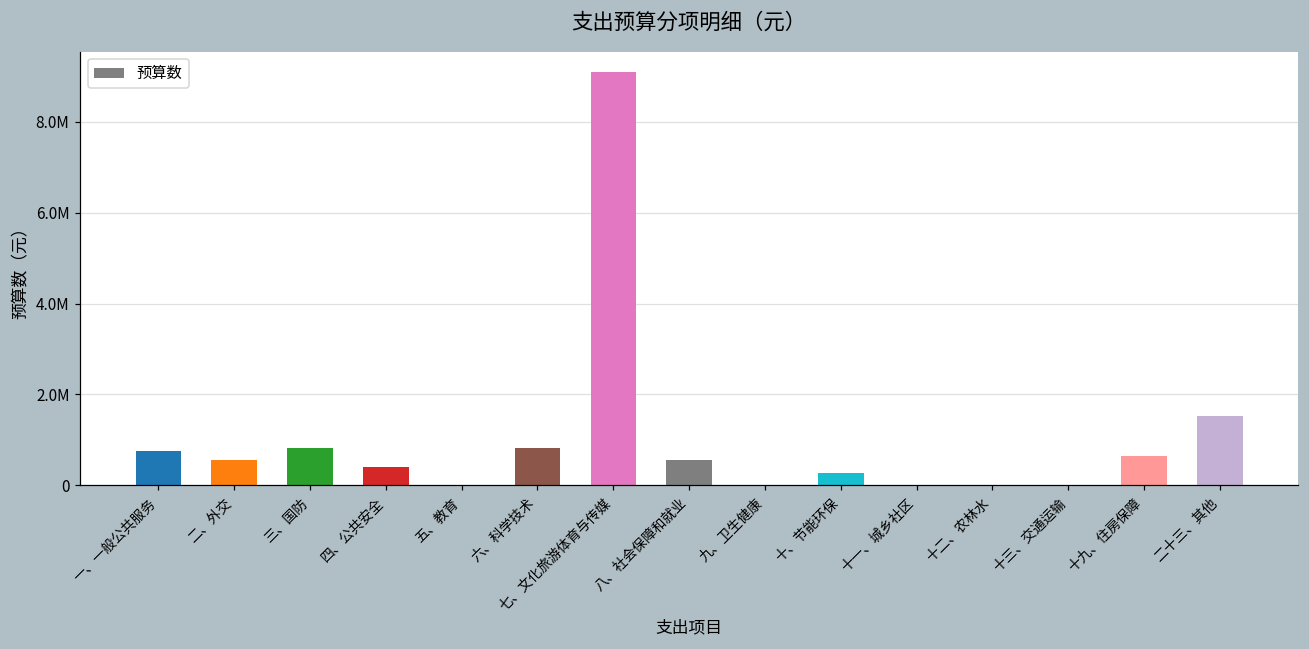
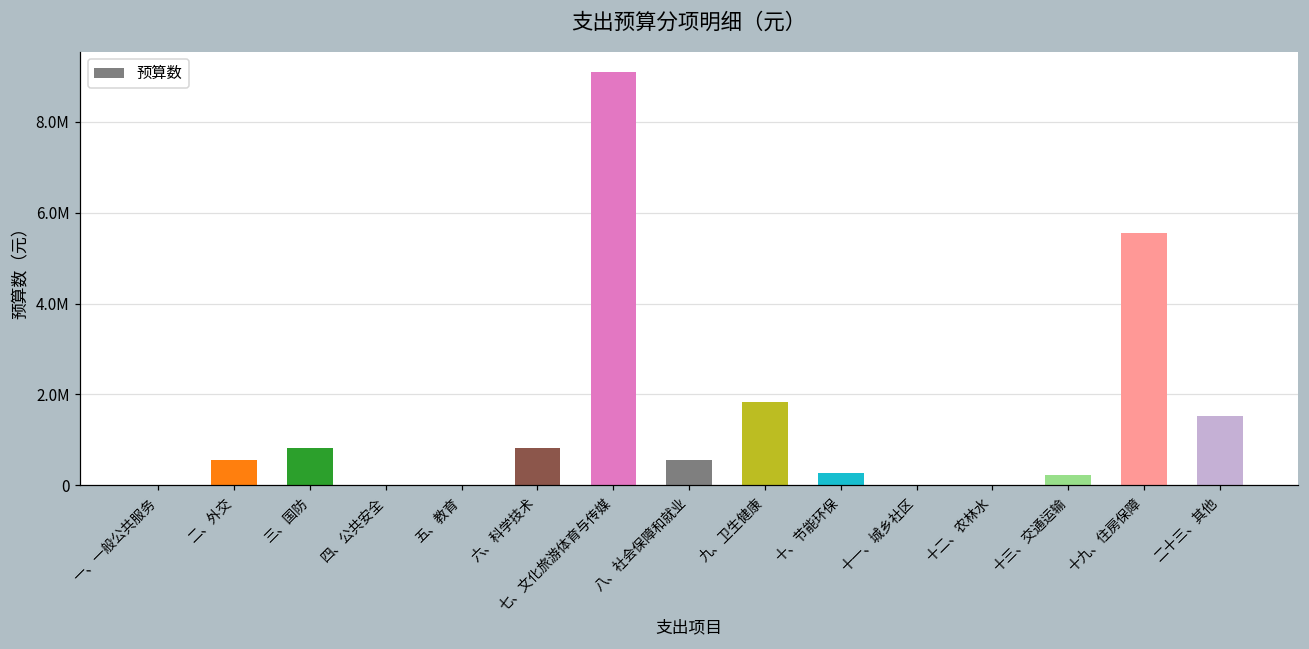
  {
-   "一、一般公共服务": 700000,
+   "一、一般公共服务": 0,
    "二、外交": 600000,
    "三、国防": 800000,
-   "四、公共安全": 400000,
+   "四、公共安全": 0,
    "六、科学技术": 800000,
    "七、文化旅游体育与传媒": 9100000,
    "八、社会保障和就业": 500000,
-   "九、卫生健康": 0,
+   "九、卫生健康": 1800000,
    "十、节能环保": 300000,
    "十一、城乡社区": 0,
    "十二、农林水": 0,
-   "十三、交通运输": 0,
-   "十九、住房保障": 600000,
+   "十三、交通运输": 200000,
+   "十九、住房保障": 5500000,
    "二十三、其他": 1500000
  }
